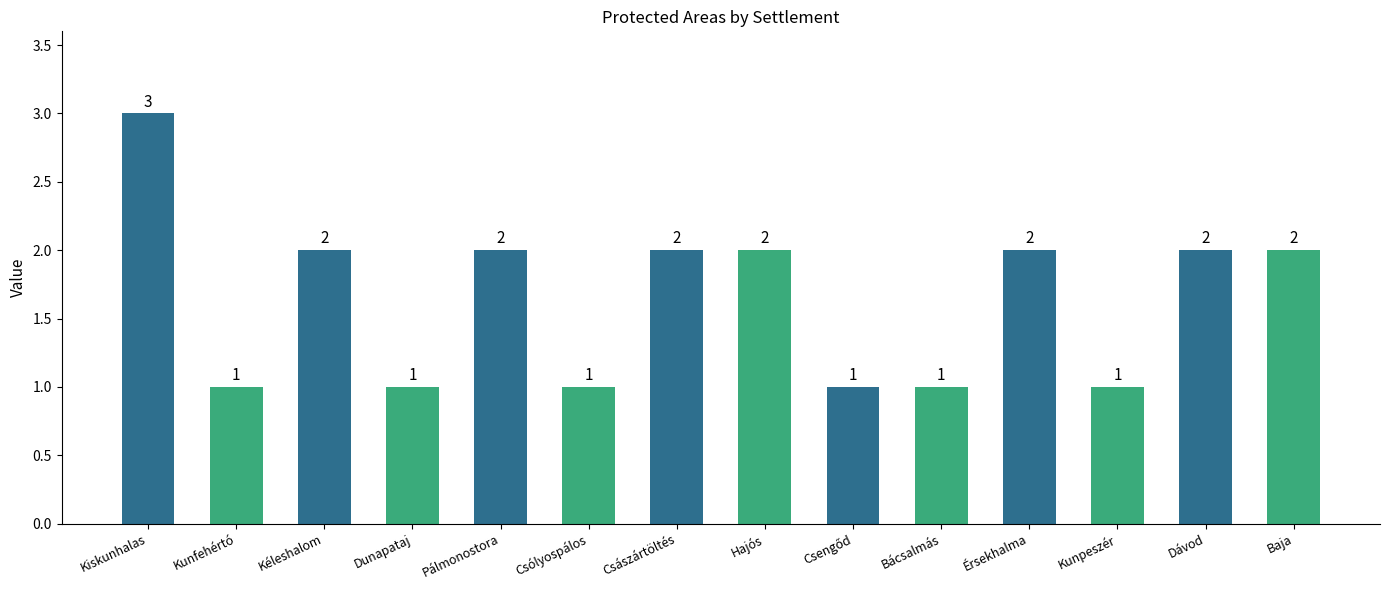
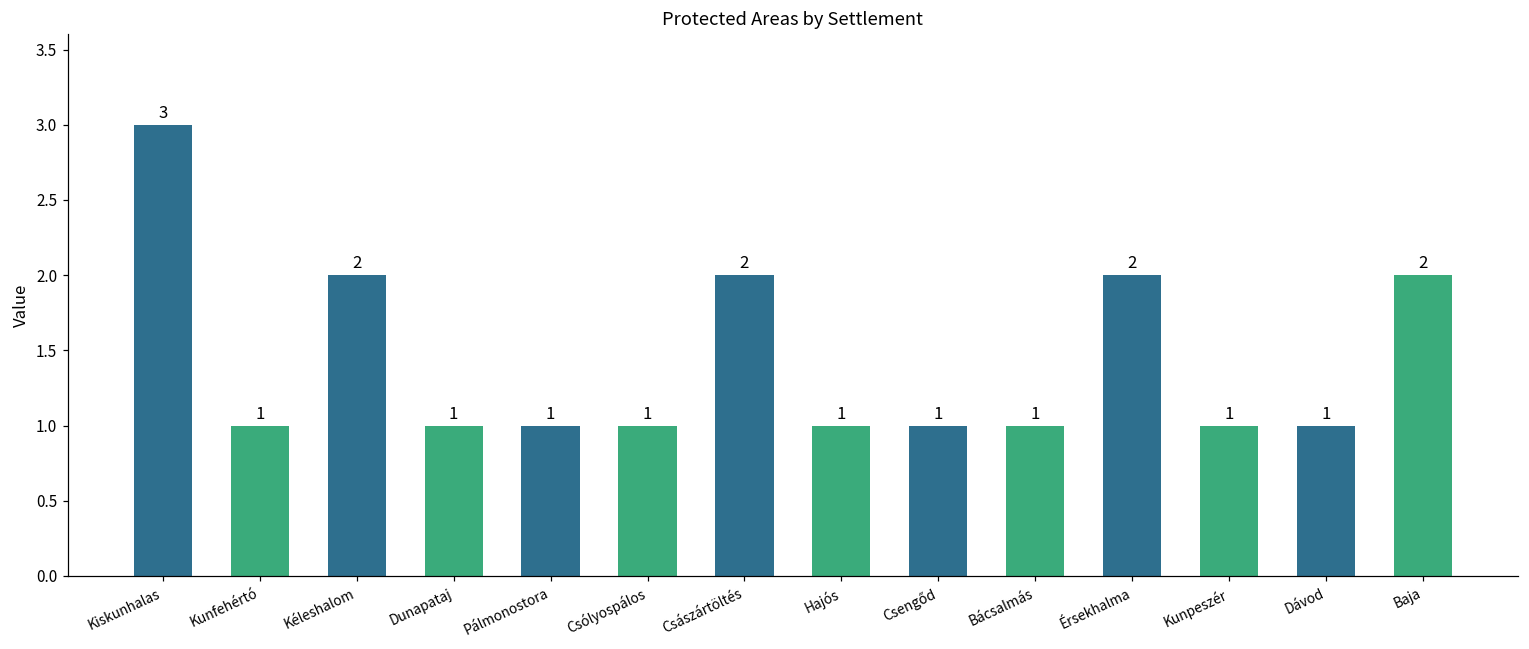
  {
    "Kiskunhalas": 3,
    "Kunfehértó": 1,
    "Kéleshalom": 2,
    "Dunapataj": 1,
-   "Pálmonostora": 2,
+   "Pálmonostora": 1,
    "Csólyospálos": 1,
    "Császártöltés": 2,
-   "Hajós": 2,
+   "Hajós": 1,
    "Csengőd": 1,
    "Bácsalmás": 1,
    "Érsekhalma": 2,
    "Kunpeszér": 1,
-   "Dávod": 2,
+   "Dávod": 1,
    "Baja": 2
  }
